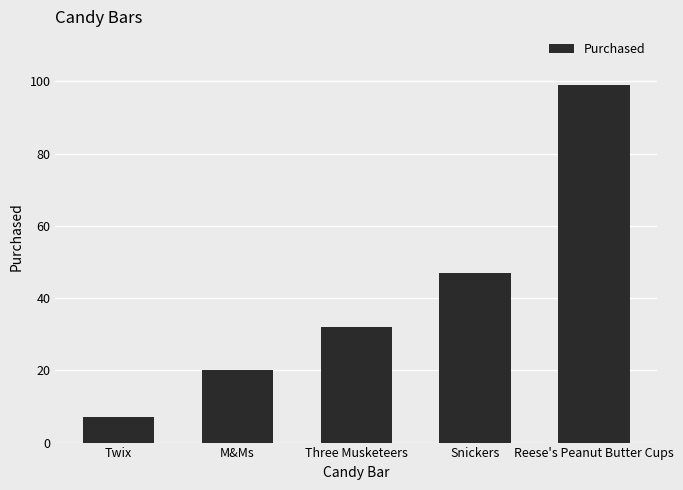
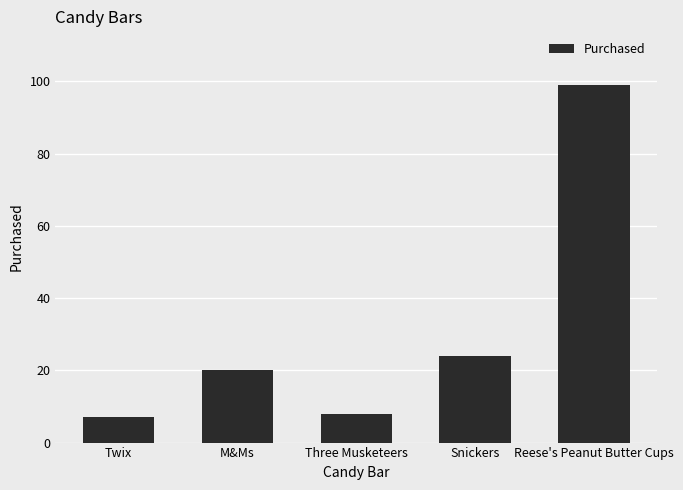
  {
    "Twix": 7,
    "M&Ms": 20,
-   "Three Musketeers": 32,
-   "Snickers": 47,
+   "Three Musketeers": 8,
+   "Snickers": 24,
    "Reese's Peanut Butter Cups": 99
  }
